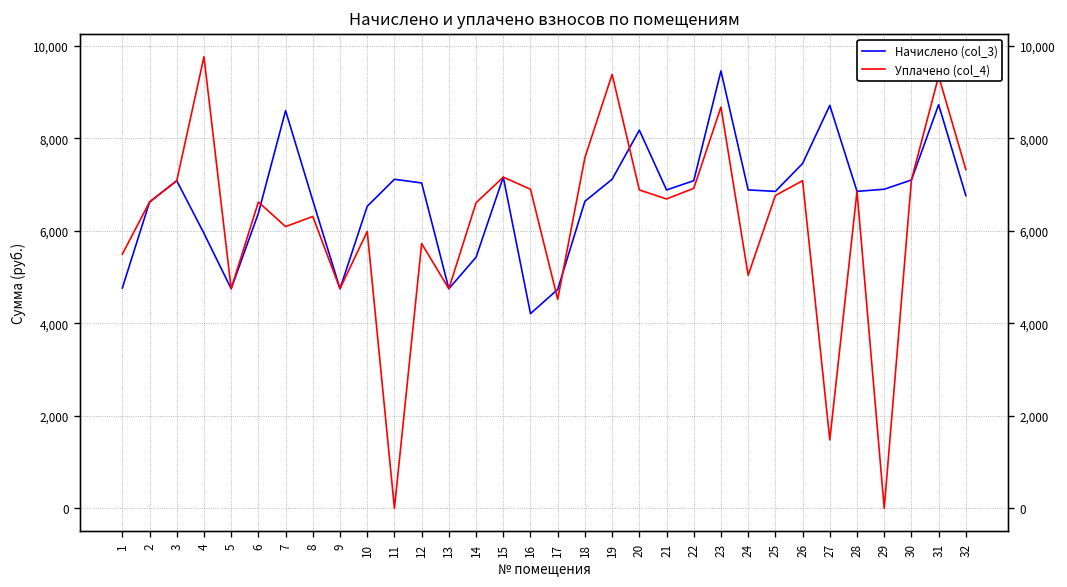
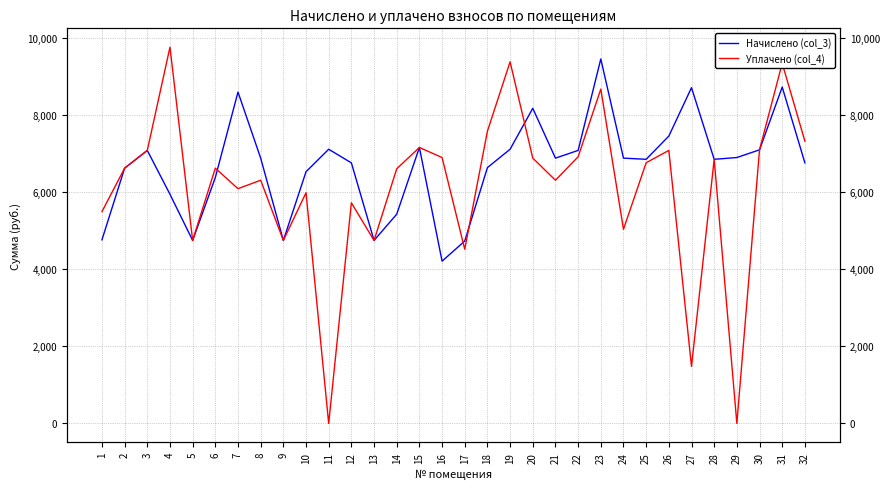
  {
    "Начислено (col_3)": {
      "1": "4,800",
      "4": "5,900",
      "6": "6,400",
      "7": "8,600",
-     "8": "6,700",
+     "8": "6,900",
      "10": "6,500",
      "11": "7,100",
-     "12": "7,000",
+     "12": "6,800",
      "14": "5,400",
      "16": "4,200",
      "17": "4,700",
      "18": "6,600",
      "19": "7,100",
      "20": "8,200",
      "21": "6,900",
      "22": "7,100",
      "23": "9,500",
      "24": "6,900",
      "25": "6,900",
      "26": "7,500",
      "27": "8,700",
      "29": "6,900",
      "31": "8,700",
      "32": "6,800"
    },
    "Уплачено (col_4)": {
      "1": "5,500",
      "4": "9,800",
      "6": "6,600",
      "7": "6,100",
      "8": "6,300",
      "10": "6,000",
      "11": "0",
      "12": "5,700",
      "14": "6,600",
      "16": "6,900",
      "17": "4,500",
      "18": "7,600",
      "19": "9,400",
      "20": "6,900",
-     "21": "6,700",
+     "21": "6,300",
      "22": "6,900",
      "23": "8,700",
      "24": "5,000",
      "25": "6,800",
      "26": "7,100",
      "27": "1,500",
      "29": "0",
      "32": "7,300"
    }
  }
